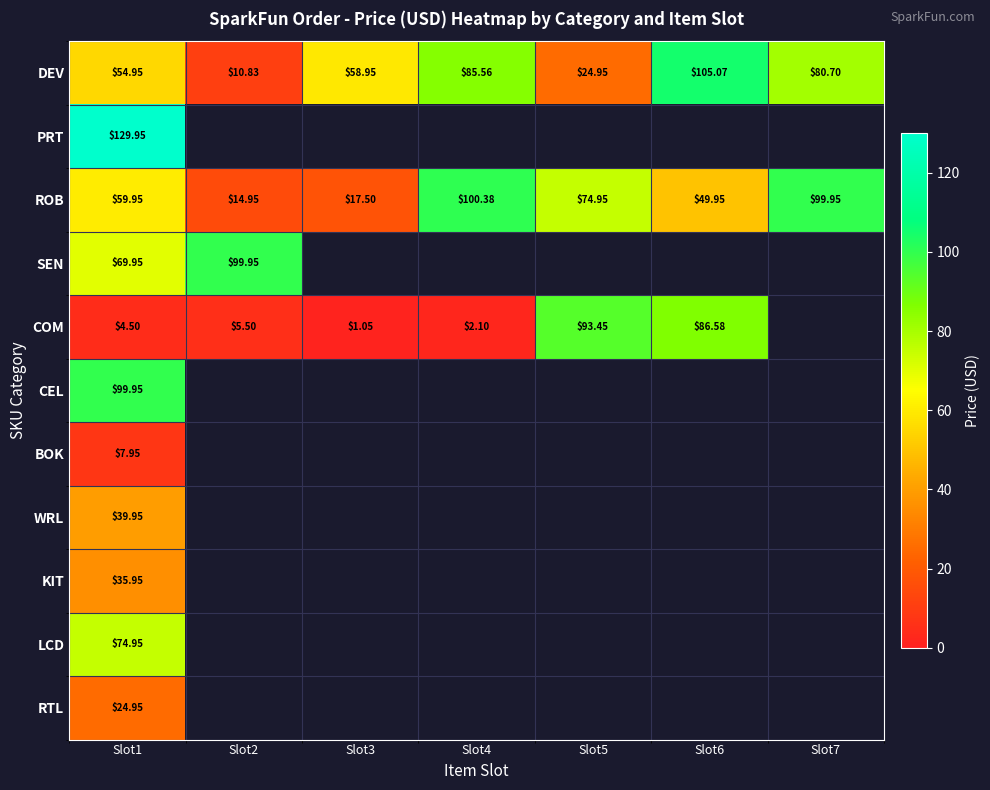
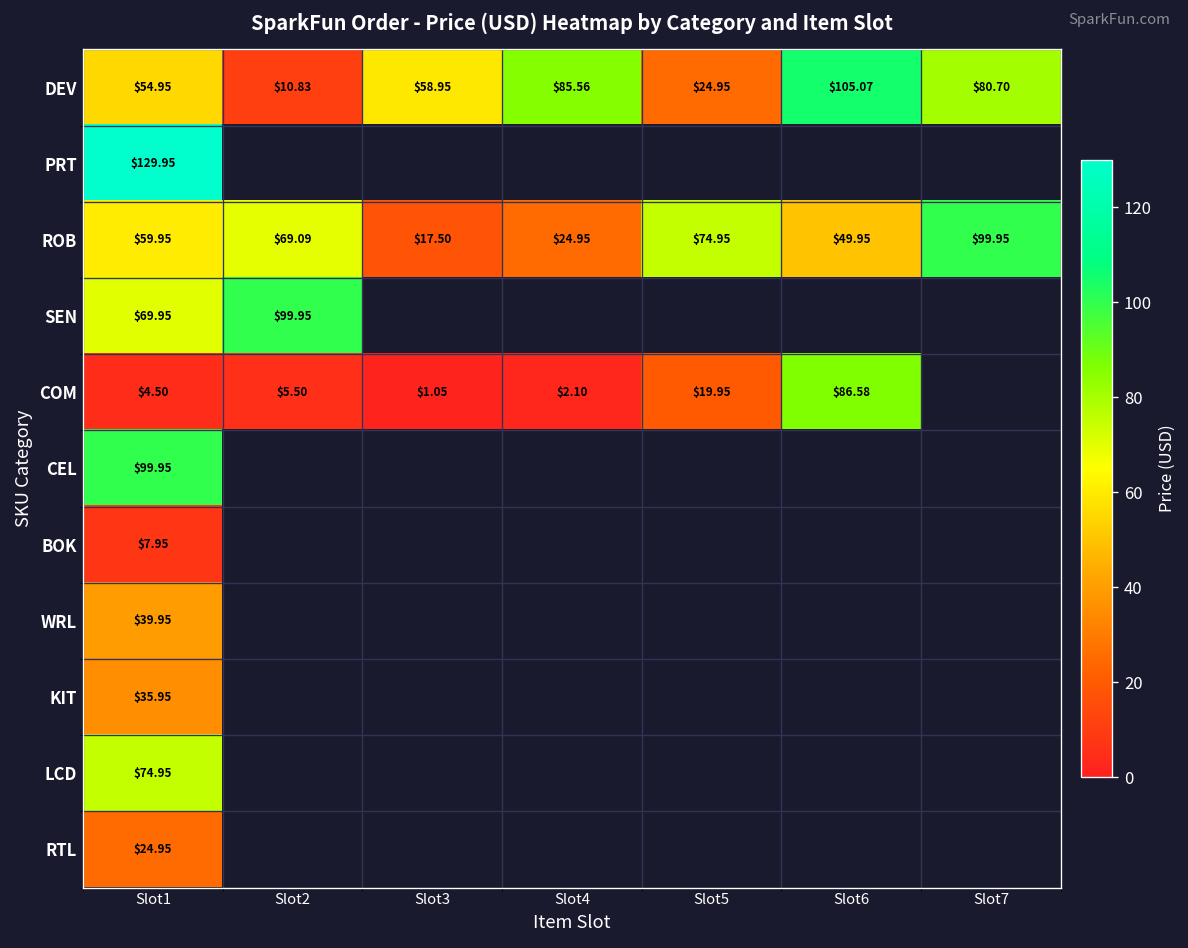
  {
    "DEV": {
      "Slot1": "$54.95",
      "Slot2": "$10.83",
      "Slot3": "$58.95",
      "Slot4": "$85.56",
      "Slot5": "$24.95",
      "Slot6": "$105.07",
      "Slot7": "$80.70"
    },
    "PRT": {
      "Slot1": "$129.95"
    },
    "ROB": {
      "Slot1": "$59.95",
-     "Slot2": "$14.95",
+     "Slot2": "$69.09",
      "Slot3": "$17.50",
-     "Slot4": "$100.38",
+     "Slot4": "$24.95",
      "Slot5": "$74.95",
      "Slot6": "$49.95",
      "Slot7": "$99.95"
    },
    "SEN": {
      "Slot1": "$69.95",
      "Slot2": "$99.95"
    },
    "COM": {
      "Slot1": "$4.50",
      "Slot2": "$5.50",
      "Slot3": "$1.05",
      "Slot4": "$2.10",
-     "Slot5": "$93.45",
+     "Slot5": "$19.95",
      "Slot6": "$86.58"
    },
    "CEL": {
      "Slot1": "$99.95"
    },
    "BOK": {
      "Slot1": "$7.95"
    },
    "WRL": {
      "Slot1": "$39.95"
    },
    "KIT": {
      "Slot1": "$35.95"
    },
    "LCD": {
      "Slot1": "$74.95"
    },
    "RTL": {
      "Slot1": "$24.95"
    }
  }
